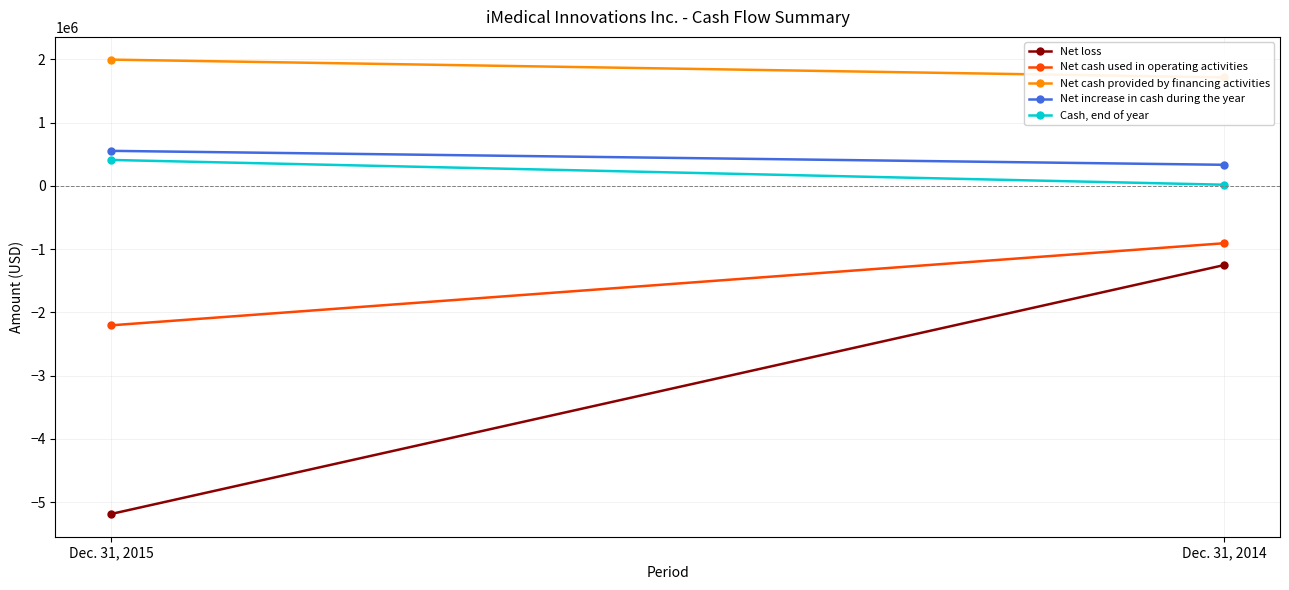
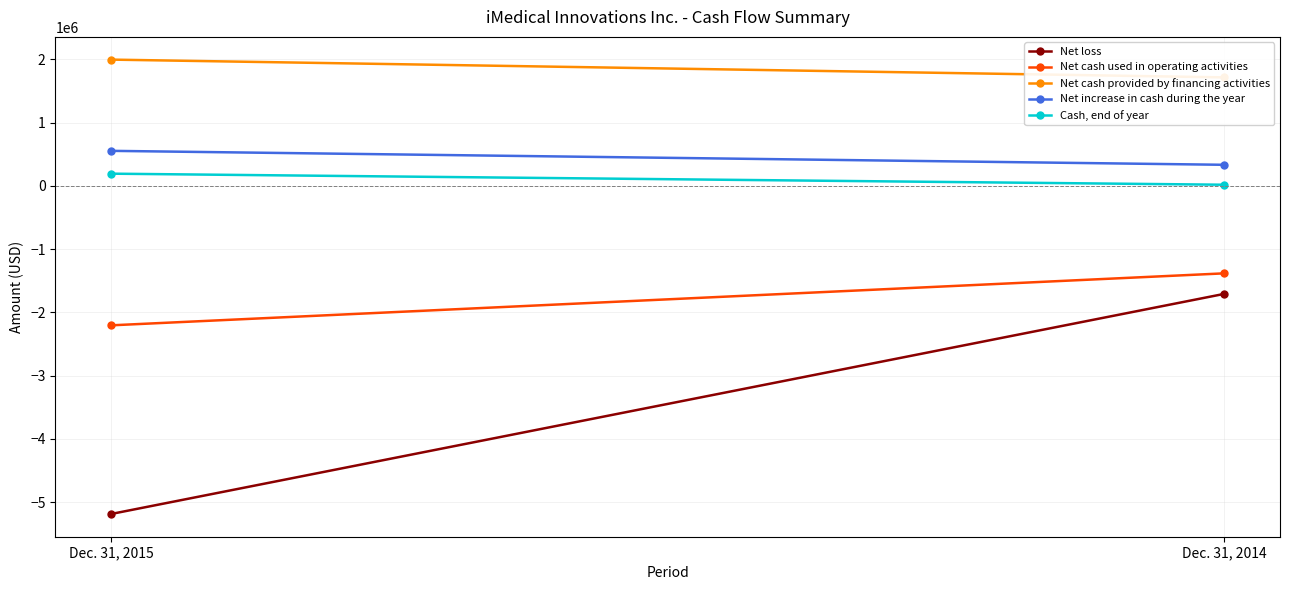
  {
    "Net loss": {
      "Dec. 31, 2015": -5200000,
-     "Dec. 31, 2014": -1300000
+     "Dec. 31, 2014": -1700000
    },
    "Net cash used in operating activities": {
      "Dec. 31, 2015": -2200000,
-     "Dec. 31, 2014": -900000
+     "Dec. 31, 2014": -1400000
    },
    "Net cash provided by financing activities": {
      "Dec. 31, 2015": 2000000
    },
    "Net increase in cash during the year": {
      "Dec. 31, 2015": 600000,
      "Dec. 31, 2014": 300000
    },
    "Cash, end of year": {
-     "Dec. 31, 2015": 400000,
+     "Dec. 31, 2015": 200000,
      "Dec. 31, 2014": 0
    }
  }
